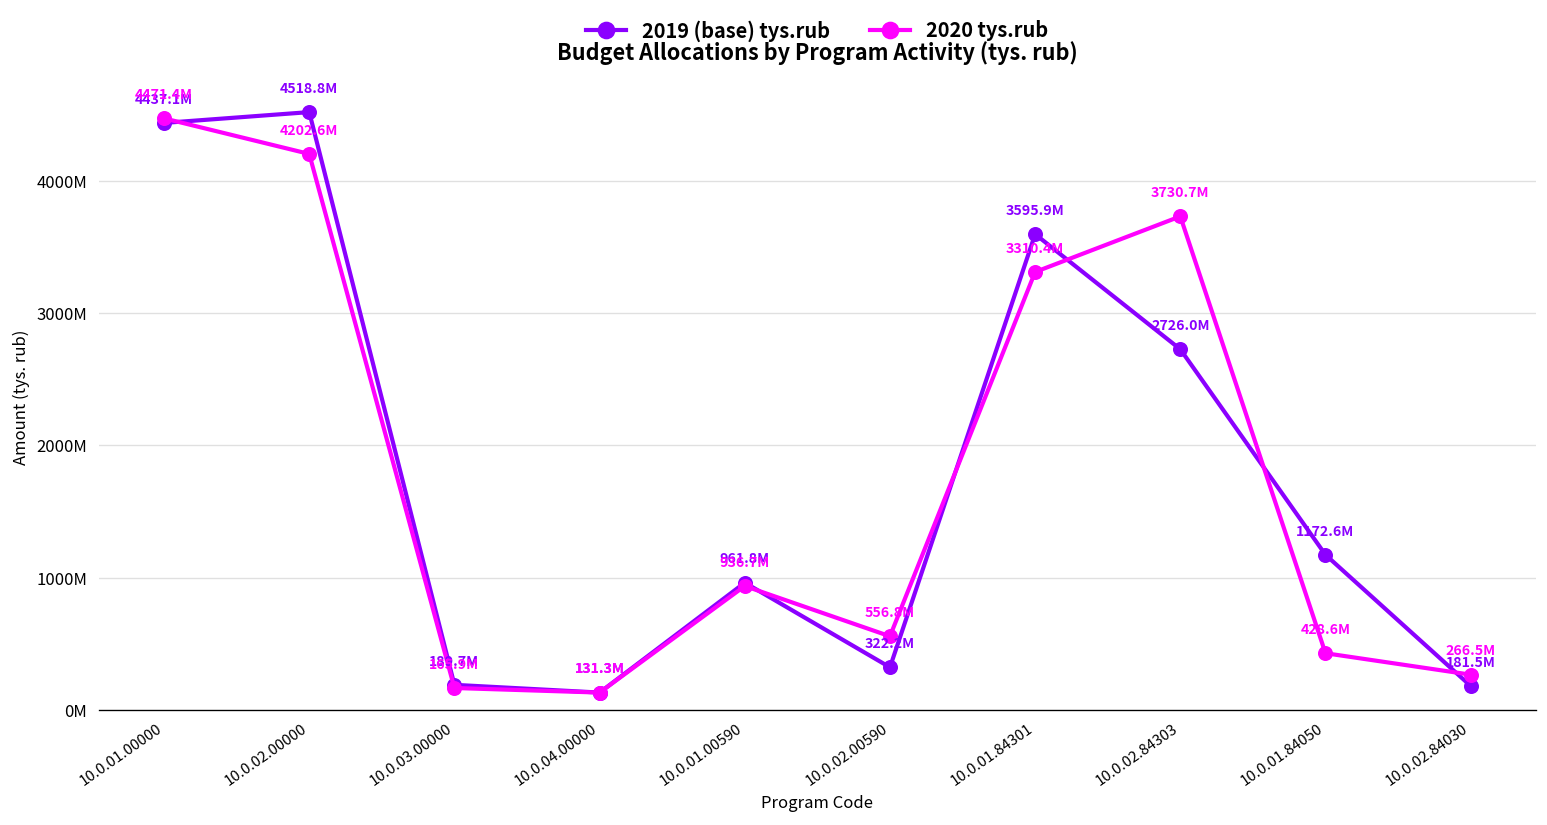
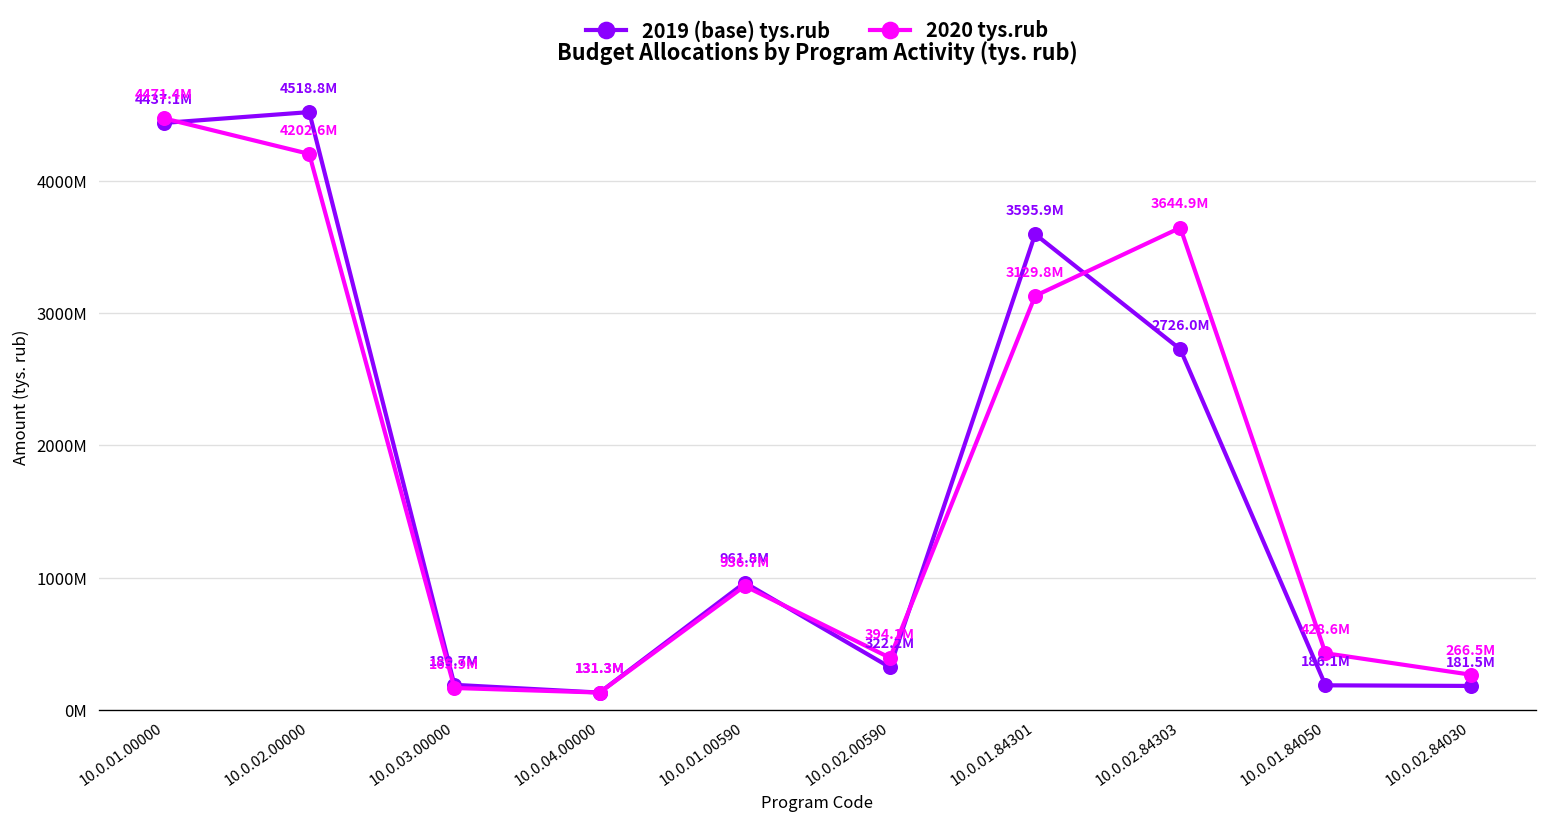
  {
    "2019 (base) tys.rub": {
      "10.0.02.00000": "4518.8M",
      "10.0.01.84301": "3595.9M",
      "10.0.02.84303": "2726.0M",
-     "10.0.01.84050": "1172.6M"
+     "10.0.01.84050": "186.1M"
    },
    "2020 tys.rub": {
      "10.0.02.00000": "4202.6M",
-     "10.0.02.00590": "556.8M",
-     "10.0.01.84301": "3310.4M",
-     "10.0.02.84303": "3730.7M",
+     "10.0.02.00590": "394.1M",
+     "10.0.01.84301": "3129.8M",
+     "10.0.02.84303": "3644.9M",
      "10.0.01.84050": "428.6M"
    }
  }
